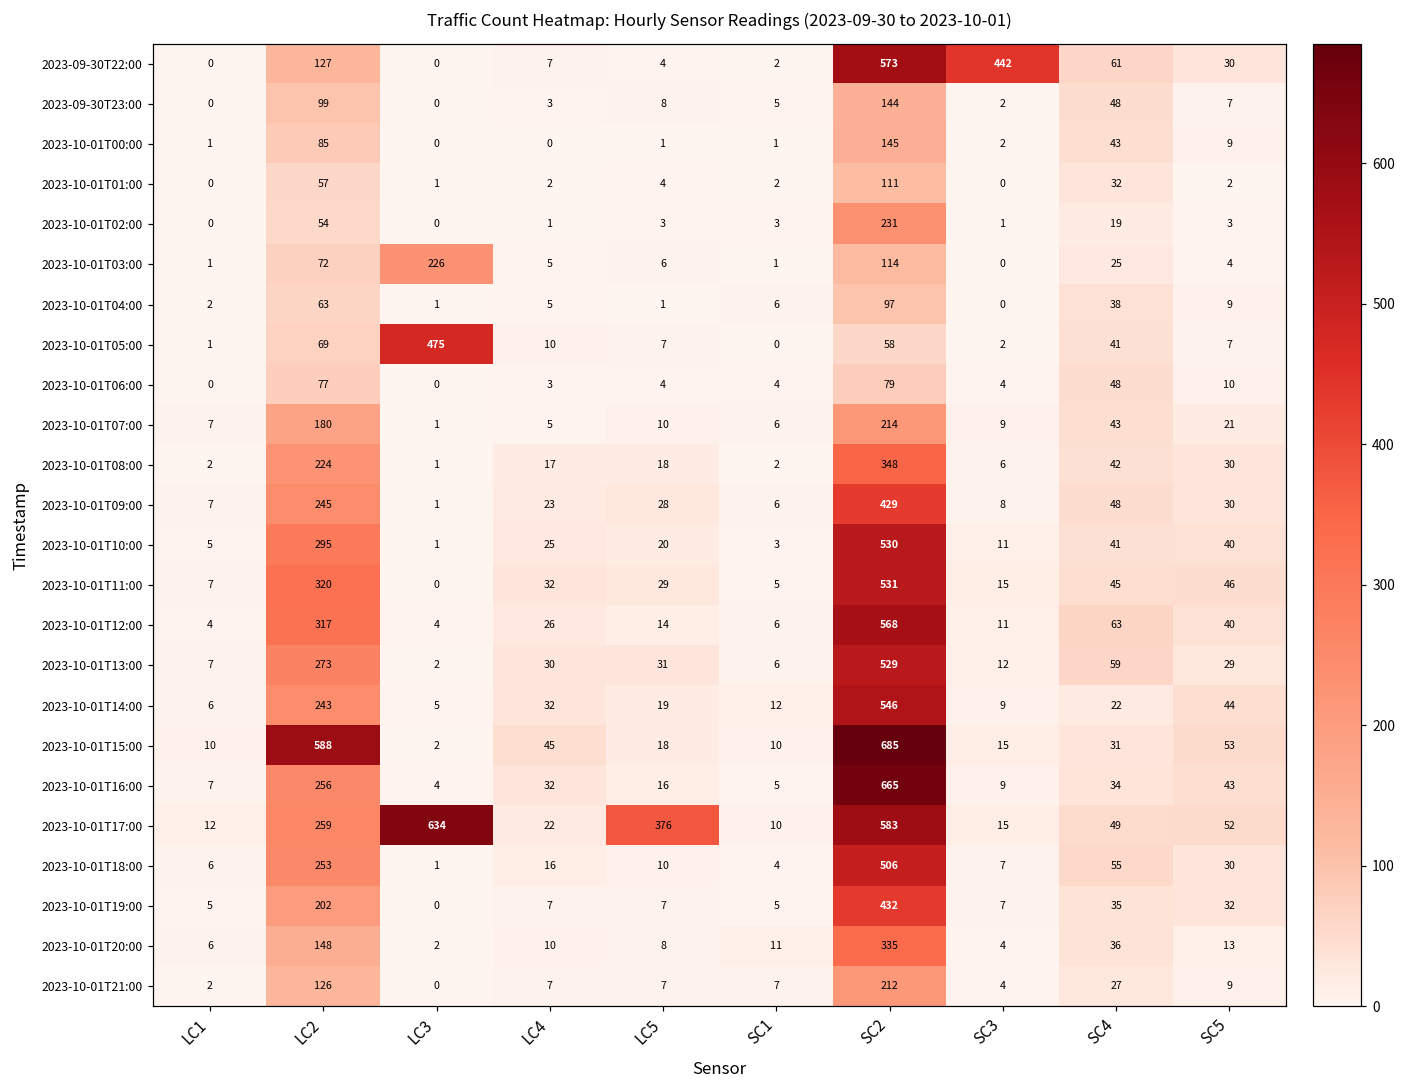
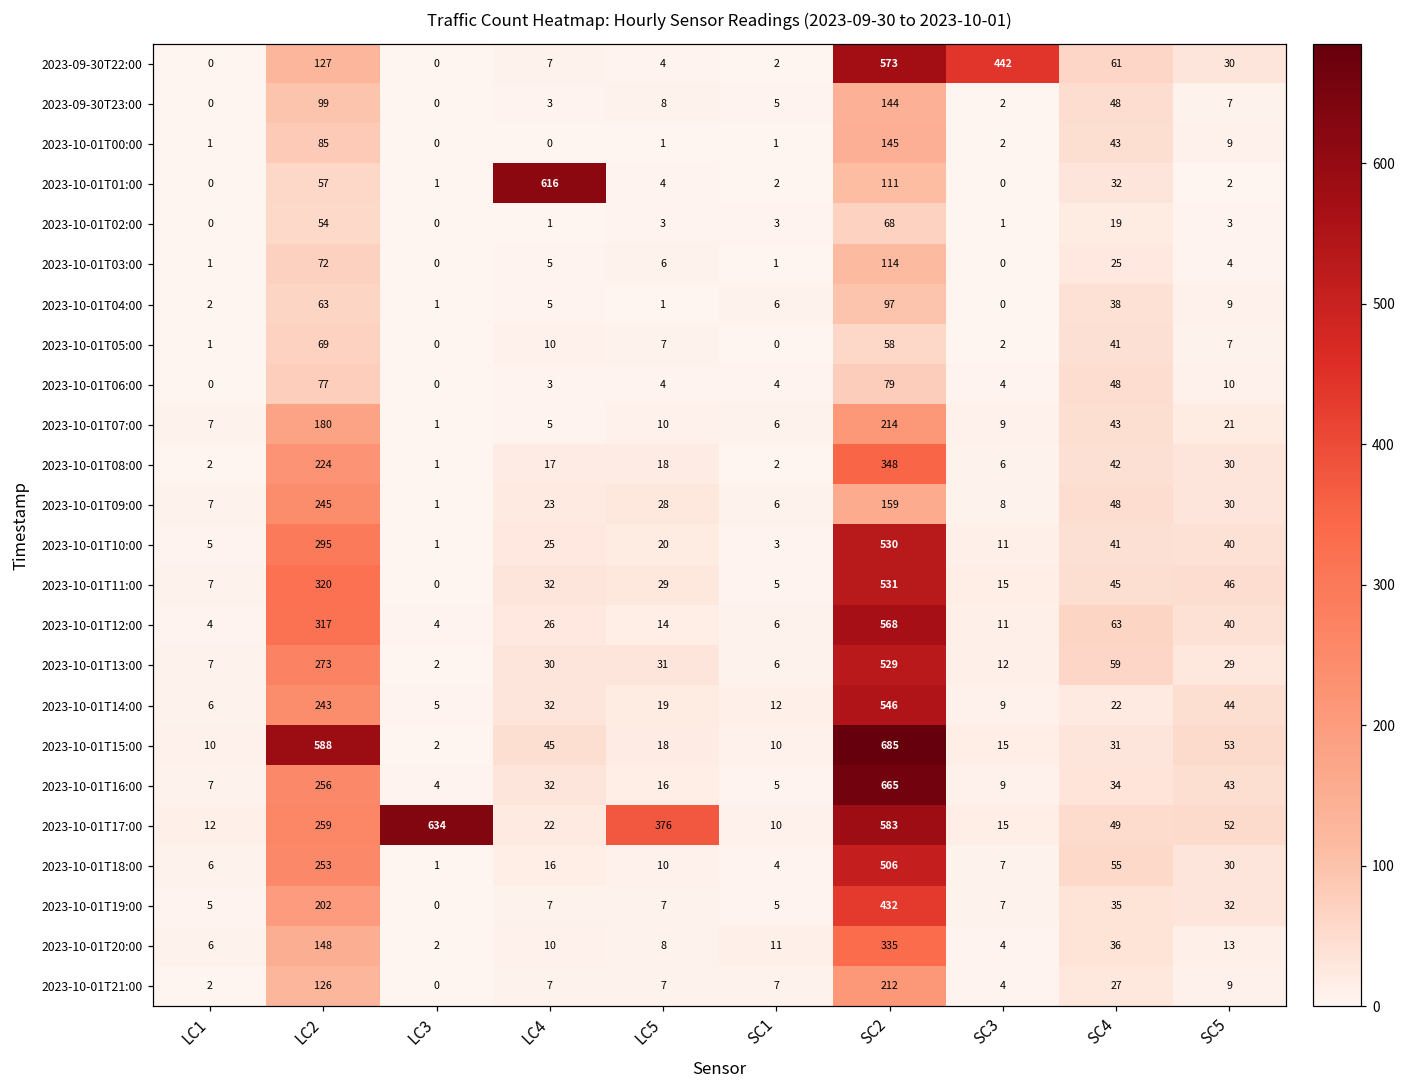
  {
    "2023-10-01T01:00": {
      "LC1": 0,
      "LC2": 57,
      "LC3": 1,
-     "LC4": 2,
+     "LC4": 616,
      "LC5": 4,
      "SC1": 2,
      "SC2": 111,
      "SC3": 0,
      "SC4": 32,
      "SC5": 2
    },
    "2023-10-01T02:00": {
      "LC1": 0,
      "LC2": 54,
      "LC3": 0,
      "LC4": 1,
      "LC5": 3,
      "SC1": 3,
-     "SC2": 231,
+     "SC2": 68,
      "SC3": 1,
      "SC4": 19,
      "SC5": 3
    },
    "2023-10-01T03:00": {
      "LC1": 1,
      "LC2": 72,
-     "LC3": 226,
+     "LC3": 0,
      "LC4": 5,
      "LC5": 6,
      "SC1": 1,
      "SC2": 114,
      "SC3": 0,
      "SC4": 25,
      "SC5": 4
    },
    "2023-10-01T05:00": {
      "LC1": 1,
      "LC2": 69,
-     "LC3": 475,
+     "LC3": 0,
      "LC4": 10,
      "LC5": 7,
      "SC1": 0,
      "SC2": 58,
      "SC3": 2,
      "SC4": 41,
      "SC5": 7
    },
    "2023-10-01T09:00": {
      "LC1": 7,
      "LC2": 245,
      "LC3": 1,
      "LC4": 23,
      "LC5": 28,
      "SC1": 6,
-     "SC2": 429,
+     "SC2": 159,
      "SC3": 8,
      "SC4": 48,
      "SC5": 30
    }
  }
